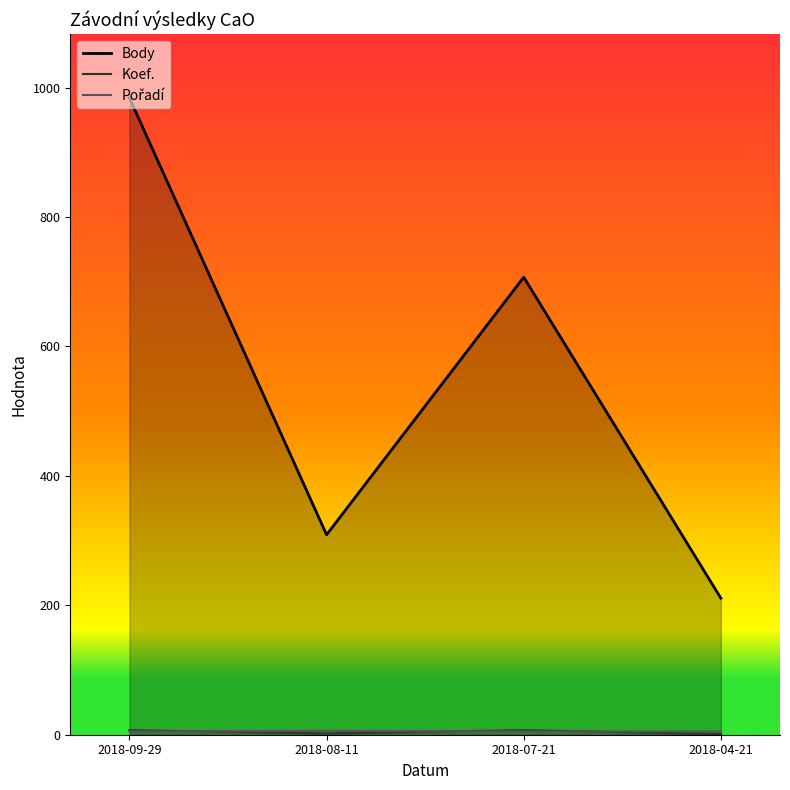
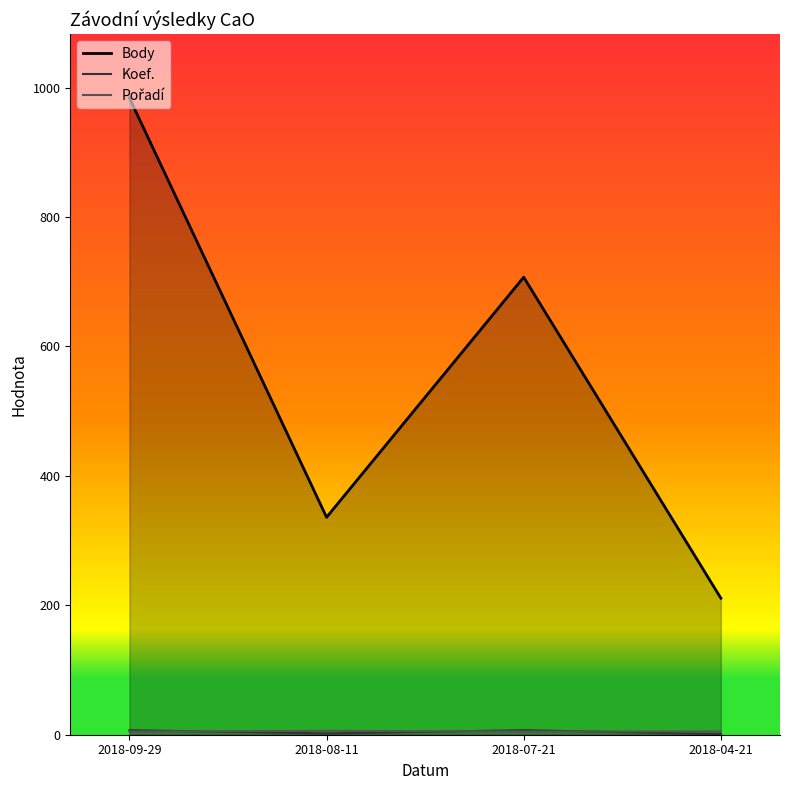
  {
    "Body": {
-     "2018-08-11": 310,
+     "2018-08-11": 340,
      "2018-07-21": 710,
      "2018-04-21": 210
    }
  }
